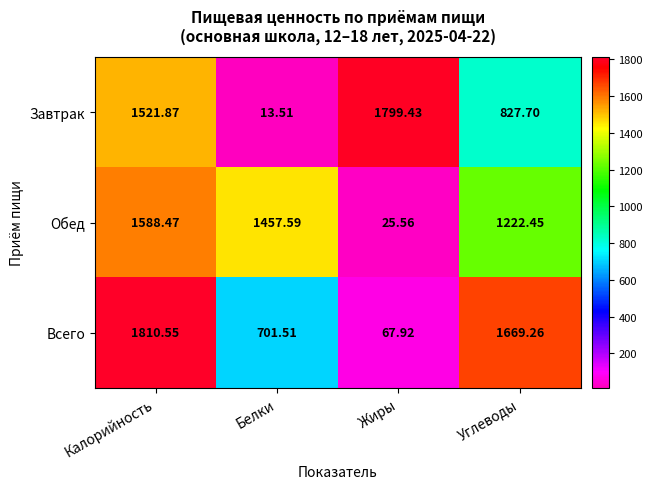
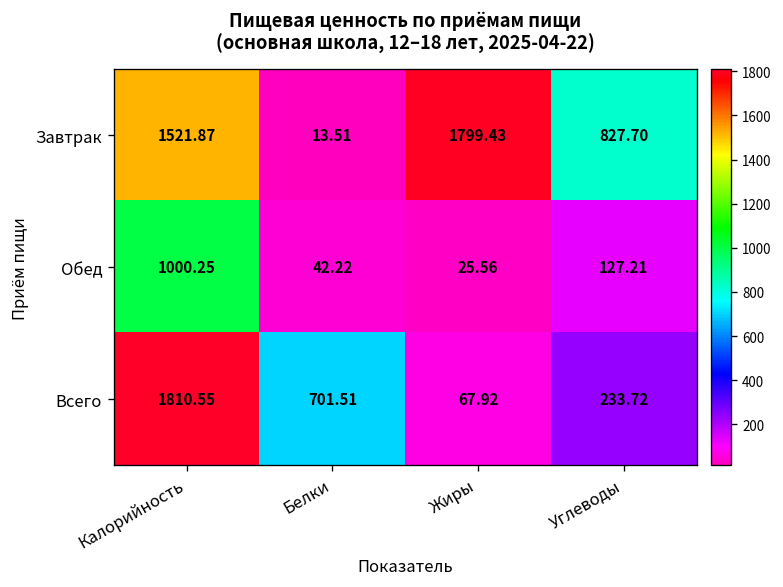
  {
    "Завтрак": {
      "Калорийность": 1521.87,
      "Белки": 13.51,
      "Жиры": 1799.43,
      "Углеводы": 827.70
    },
    "Обед": {
-     "Калорийность": 1588.47,
-     "Белки": 1457.59,
+     "Калорийность": 1000.25,
+     "Белки": 42.22,
      "Жиры": 25.56,
-     "Углеводы": 1222.45
+     "Углеводы": 127.21
    },
    "Всего": {
      "Калорийность": 1810.55,
      "Белки": 701.51,
      "Жиры": 67.92,
-     "Углеводы": 1669.26
+     "Углеводы": 233.72
    }
  }
